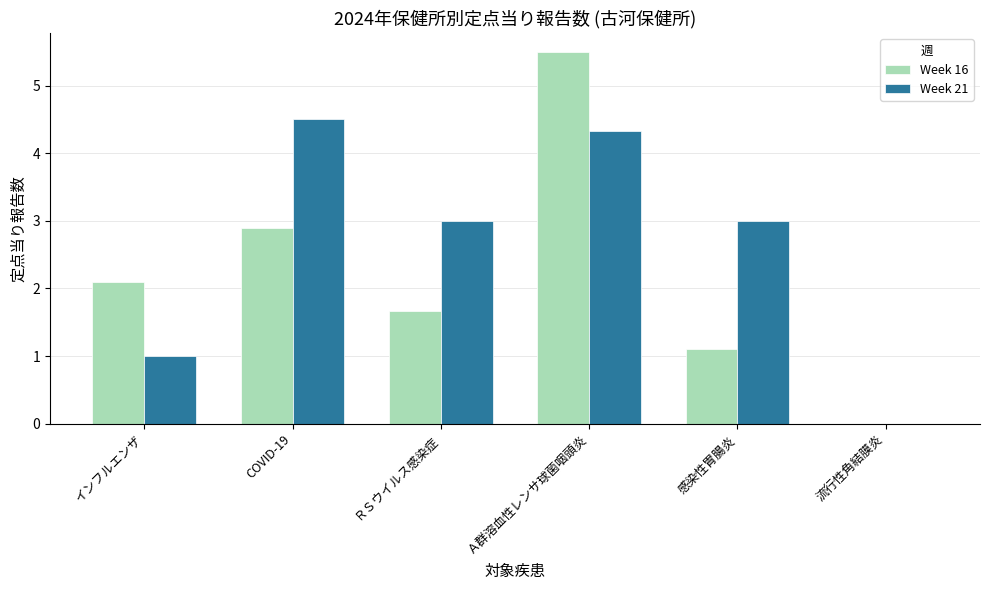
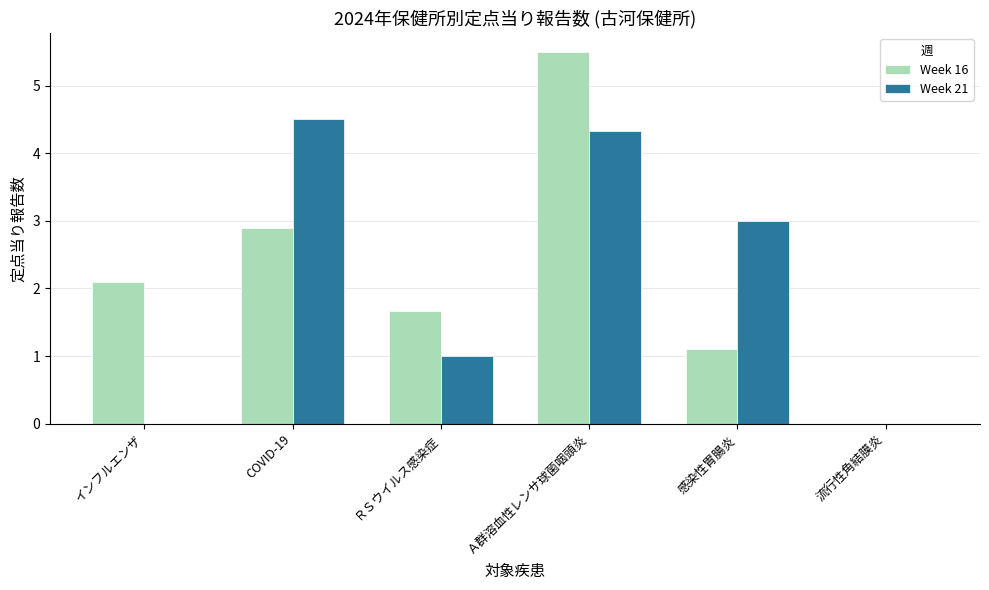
  {
    "Week 16": {
      "インフルエンザ": 2.1,
      "COVID-19": 2.9,
      "ＲＳウイルス感染症": 1.7,
      "Ａ群溶血性レンサ球菌咽頭炎": 5.5,
      "感染性胃腸炎": 1.1,
      "流行性角結膜炎": 0
    },
    "Week 21": {
-     "インフルエンザ": 1,
+     "インフルエンザ": 0,
      "COVID-19": 4.5,
-     "ＲＳウイルス感染症": 3,
+     "ＲＳウイルス感染症": 1,
      "Ａ群溶血性レンサ球菌咽頭炎": 4.3,
      "感染性胃腸炎": 3,
      "流行性角結膜炎": 0
    }
  }
